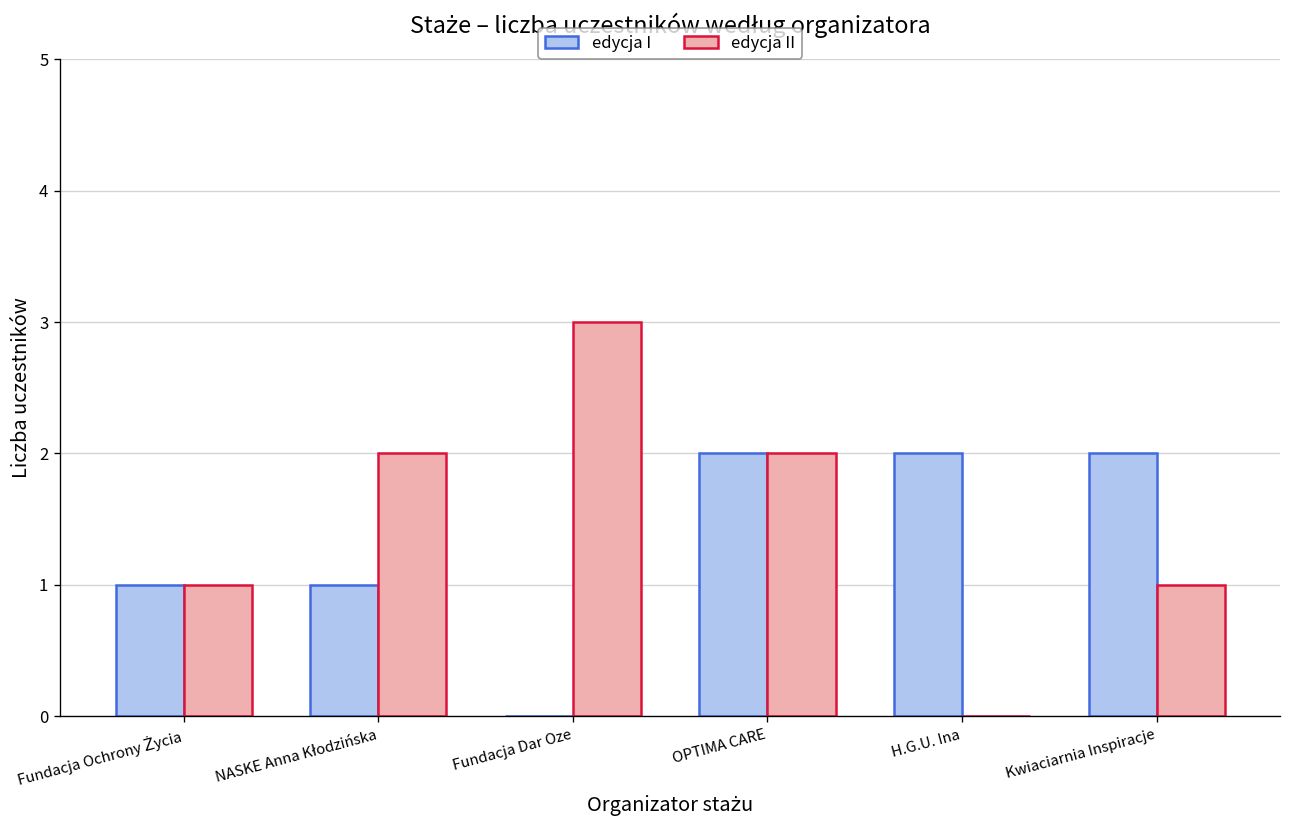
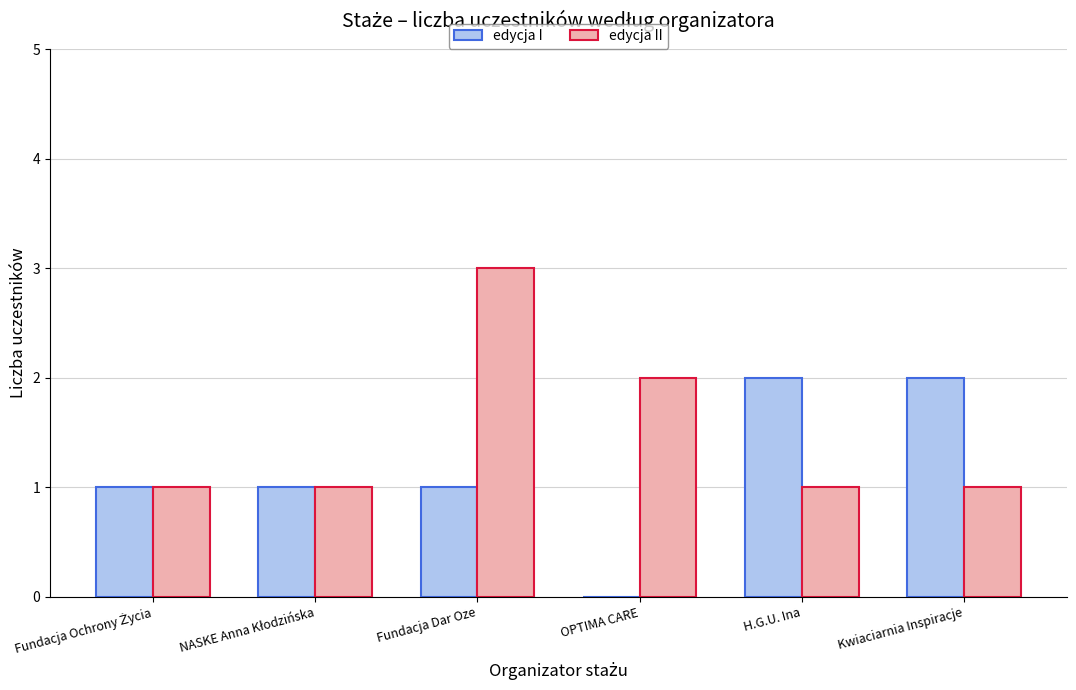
  {
    "edycja I": {
      "Fundacja Ochrony Życia": 1,
      "NASKE Anna Kłodzińska": 1,
-     "Fundacja Dar Oze": 0,
-     "OPTIMA CARE": 2,
+     "Fundacja Dar Oze": 1,
+     "OPTIMA CARE": 0,
      "H.G.U. Ina": 2,
      "Kwiaciarnia Inspiracje": 2
    },
    "edycja II": {
      "Fundacja Ochrony Życia": 1,
-     "NASKE Anna Kłodzińska": 2,
+     "NASKE Anna Kłodzińska": 1,
      "Fundacja Dar Oze": 3,
      "OPTIMA CARE": 2,
-     "H.G.U. Ina": 0,
+     "H.G.U. Ina": 1,
      "Kwiaciarnia Inspiracje": 1
    }
  }
